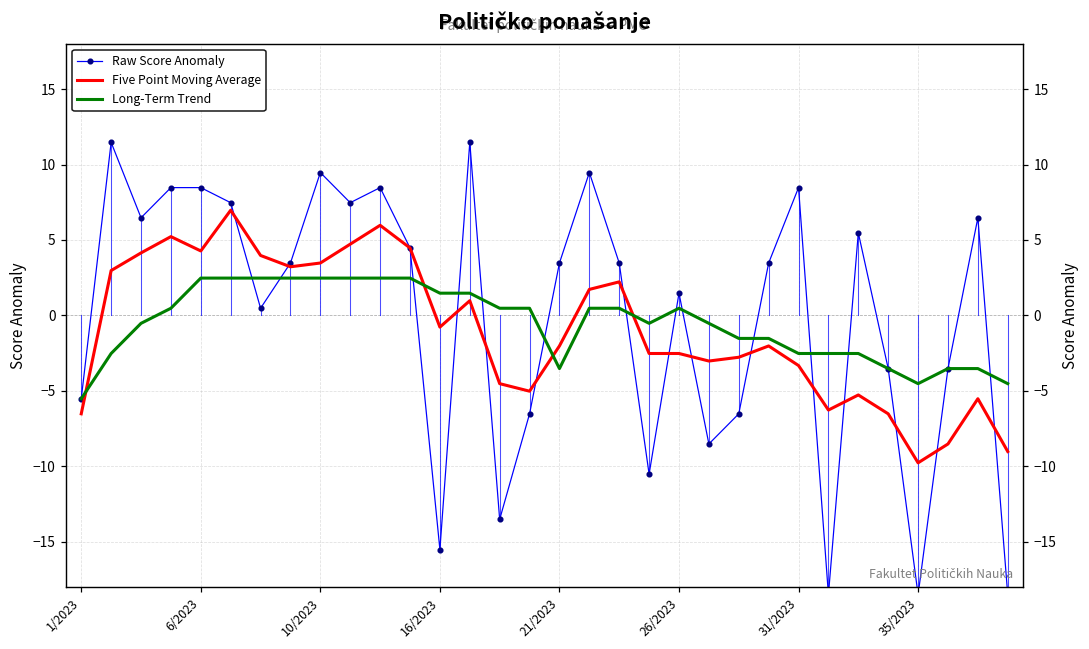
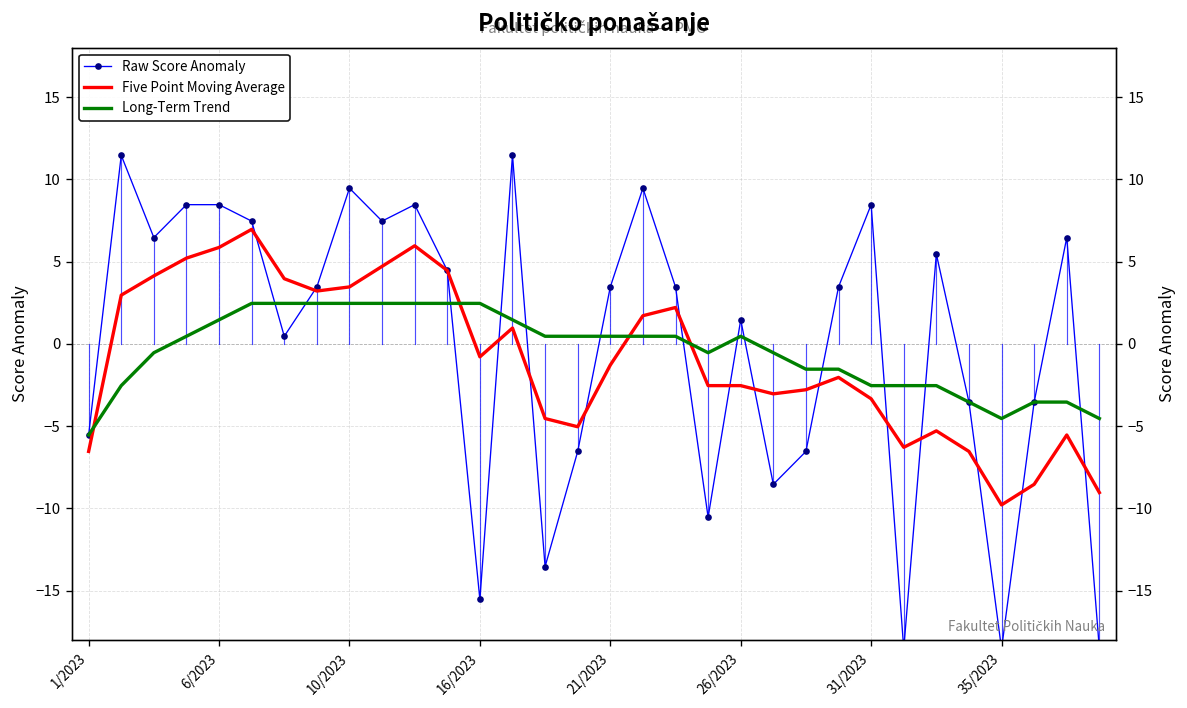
  {
    "Five Point Moving Average": {
      "1/2023": -6.5,
-     "6/2023": 4.3,
+     "6/2023": 5.9,
      "10/2023": 3.5,
      "16/2023": -0.8,
-     "21/2023": -2.0,
+     "21/2023": -1.3,
      "26/2023": -2.5,
      "31/2023": -3.3,
      "35/2023": -9.8
    },
    "Long-Term Trend": {
-     "6/2023": 2.5,
+     "6/2023": 1.5,
      "10/2023": 2.5,
-     "16/2023": 1.5,
-     "21/2023": -3.5,
+     "16/2023": 2.5,
+     "21/2023": 0.5,
      "26/2023": 0.5,
      "31/2023": -2.5,
      "35/2023": -4.5
    }
  }
